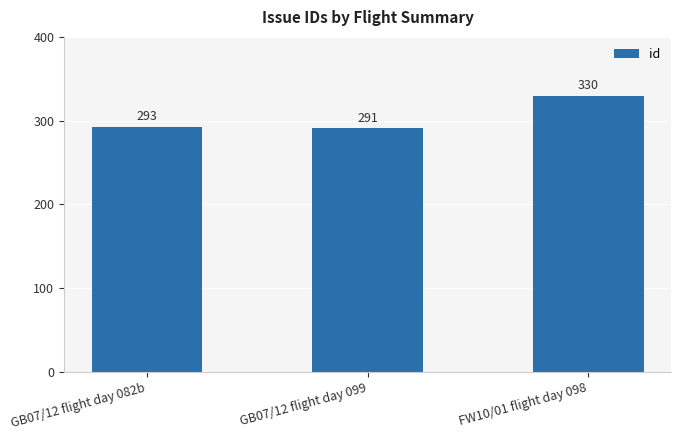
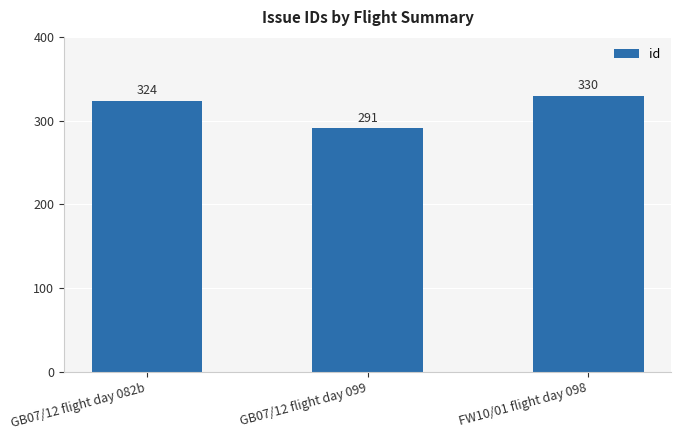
  {
-   "GB07/12 flight day 082b": 293,
+   "GB07/12 flight day 082b": 324,
    "GB07/12 flight day 099": 291,
    "FW10/01 flight day 098": 330
  }
